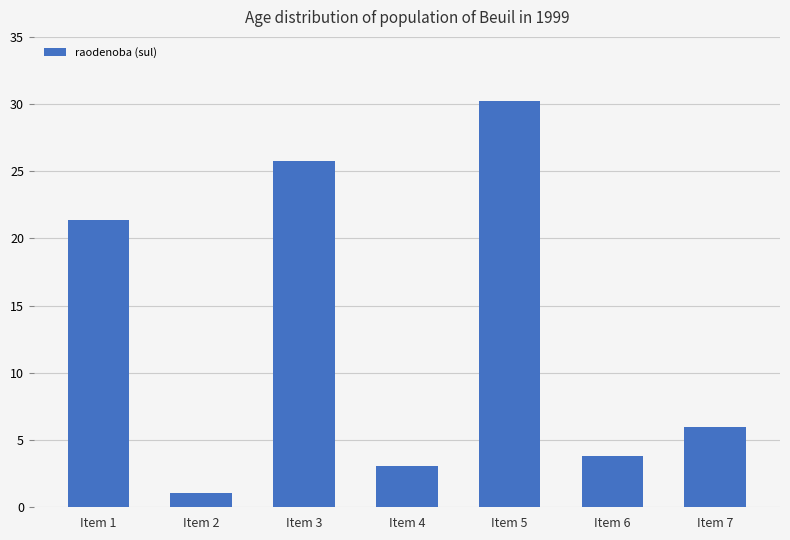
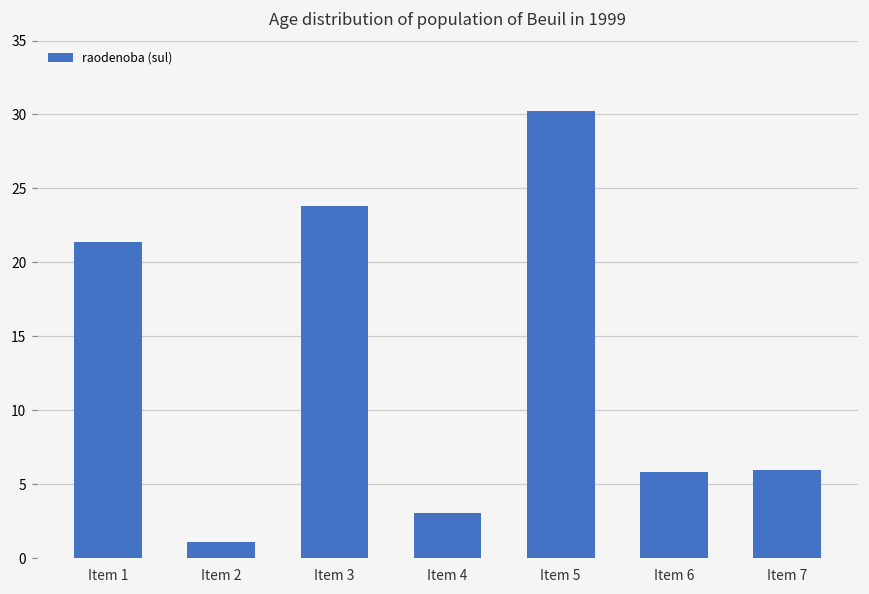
  {
    "Item 1": 21.4,
    "Item 2": 1.1,
-   "Item 3": 25.8,
+   "Item 3": 23.8,
    "Item 4": 3.0,
    "Item 5": 30.3,
-   "Item 6": 3.8,
+   "Item 6": 5.8,
    "Item 7": 5.9
  }
